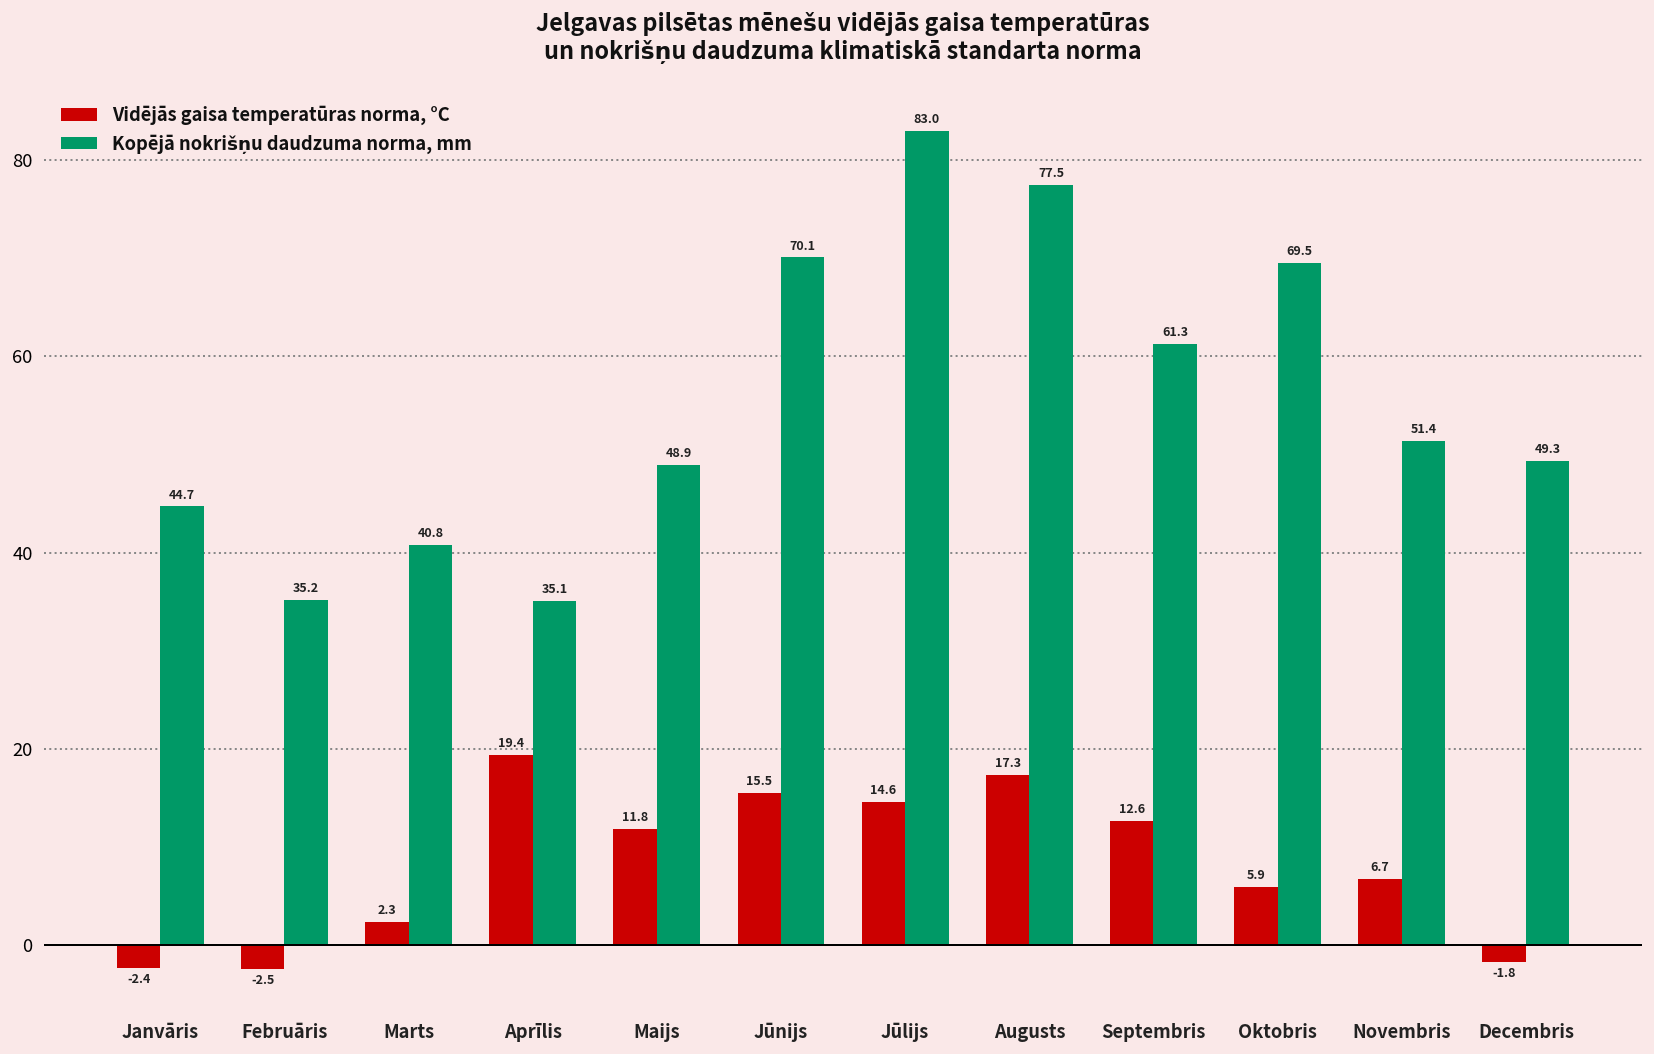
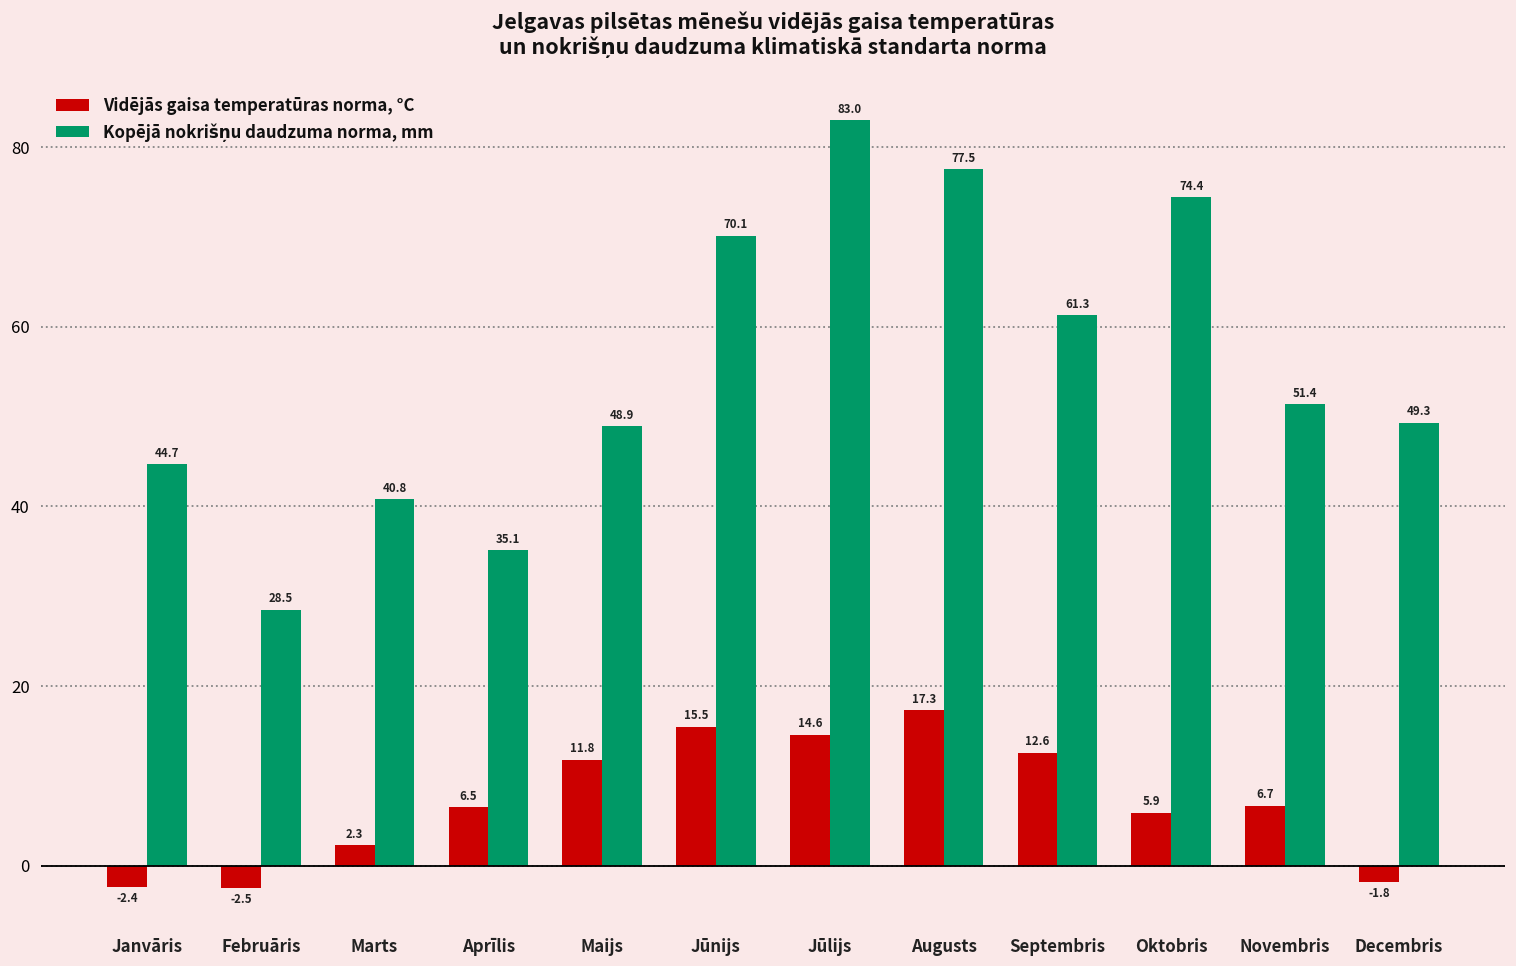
  {
    "Vidējās gaisa temperatūras norma, °C": {
      "Janvāris": -2.4,
      "Februāris": -2.5,
      "Marts": 2.3,
-     "Aprīlis": 19.4,
+     "Aprīlis": 6.5,
      "Maijs": 11.8,
      "Jūnijs": 15.5,
      "Jūlijs": 14.6,
      "Augusts": 17.3,
      "Septembris": 12.6,
      "Oktobris": 5.9,
      "Novembris": 6.7,
      "Decembris": -1.8
    },
    "Kopējā nokrišņu daudzuma norma, mm": {
      "Janvāris": 44.7,
-     "Februāris": 35.2,
+     "Februāris": 28.5,
      "Marts": 40.8,
      "Aprīlis": 35.1,
      "Maijs": 48.9,
      "Jūnijs": 70.1,
      "Jūlijs": 83.0,
      "Augusts": 77.5,
      "Septembris": 61.3,
-     "Oktobris": 69.5,
+     "Oktobris": 74.4,
      "Novembris": 51.4,
      "Decembris": 49.3
    }
  }
